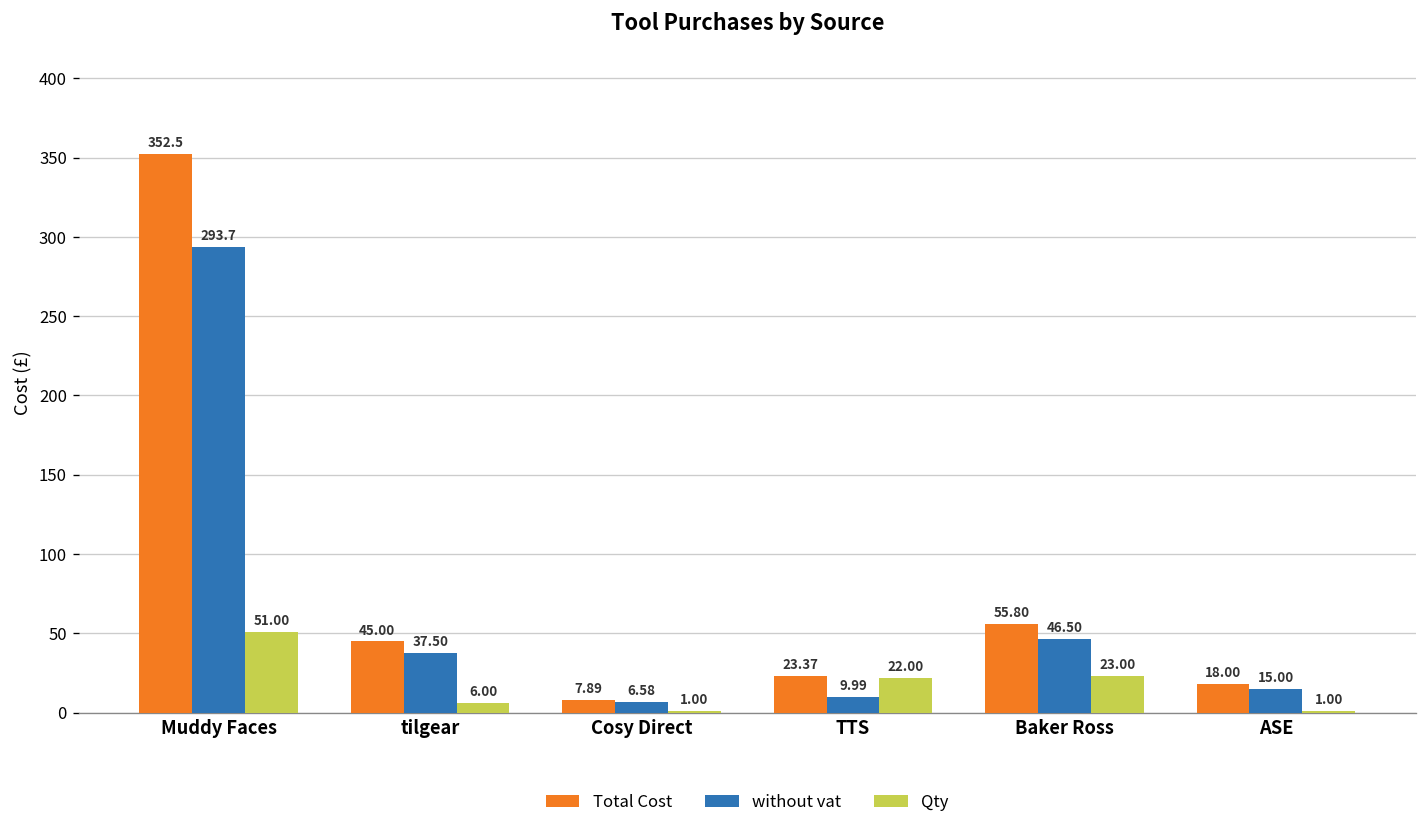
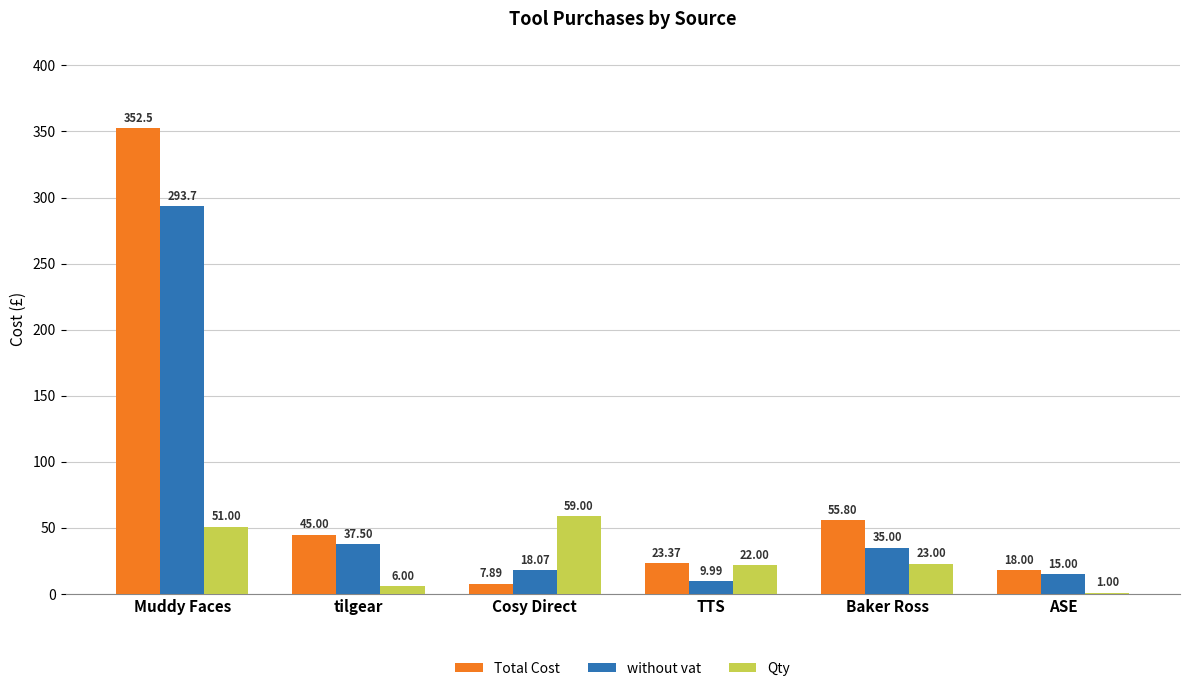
  {
    "Total Cost": {
      "Muddy Faces": 352.5,
      "tilgear": 45.00,
      "Cosy Direct": 7.89,
      "TTS": 23.37,
      "Baker Ross": 55.80,
      "ASE": 18.00
    },
    "without vat": {
      "Muddy Faces": 293.7,
      "tilgear": 37.50,
-     "Cosy Direct": 6.58,
+     "Cosy Direct": 18.07,
      "TTS": 9.99,
-     "Baker Ross": 46.50,
+     "Baker Ross": 35.00,
      "ASE": 15.00
    },
    "Qty": {
      "Muddy Faces": 51.00,
      "tilgear": 6.00,
-     "Cosy Direct": 1.00,
+     "Cosy Direct": 59.00,
      "TTS": 22.00,
      "Baker Ross": 23.00,
      "ASE": 1.00
    }
  }
